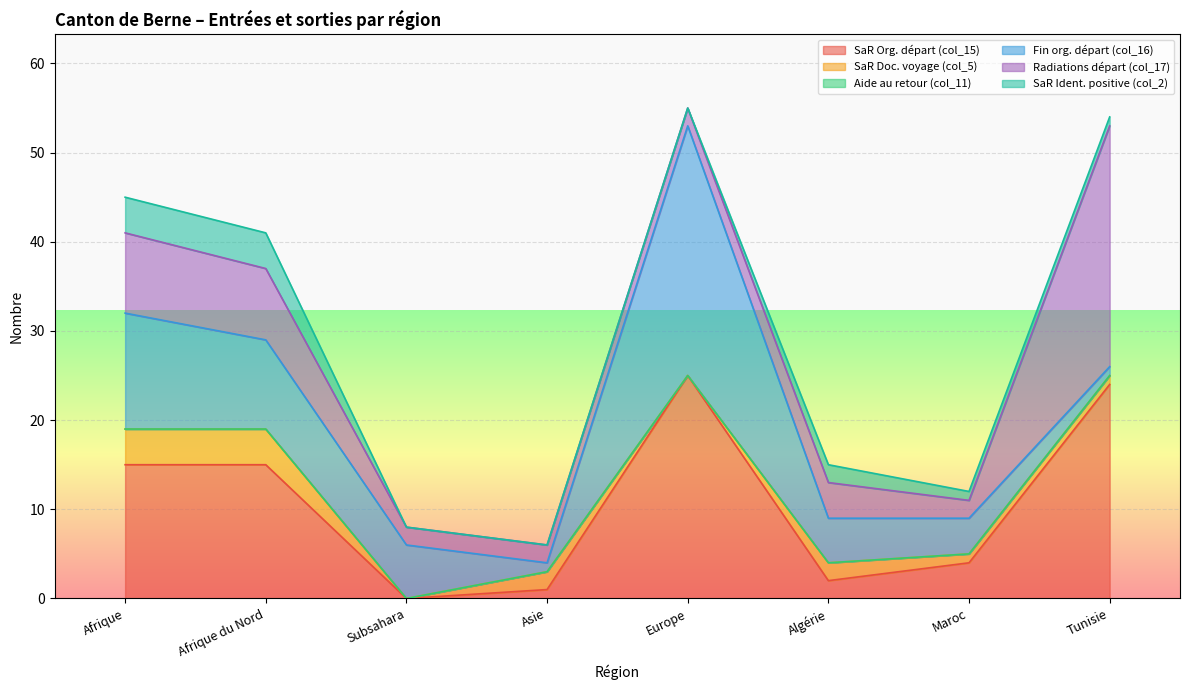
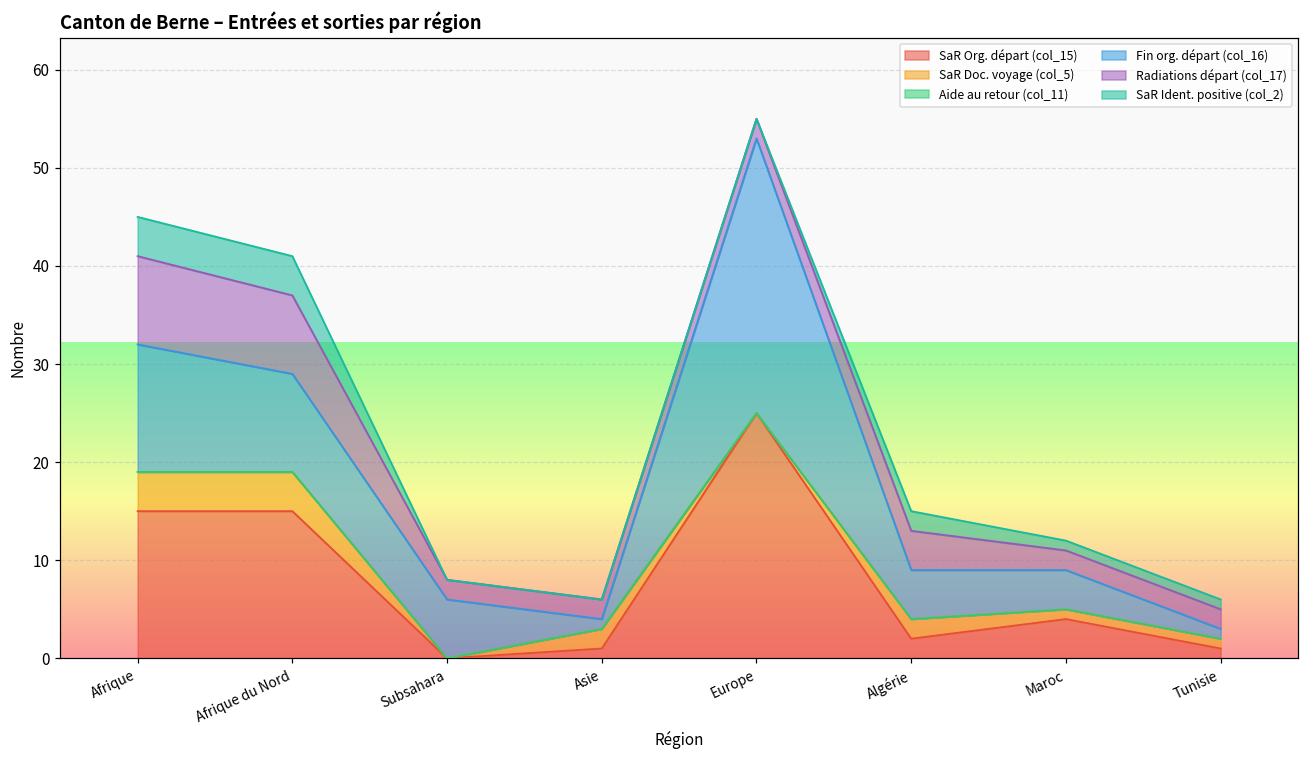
  {
    "SaR Org. départ (col_15)": {
      "Afrique": 15,
      "Afrique du Nord": 15,
      "Asie": 1,
      "Algérie": 2,
      "Maroc": 4,
-     "Tunisie": 24
+     "Tunisie": 1
    },
    "Fin org. départ (col_16)": {
      "Afrique": 13,
      "Afrique du Nord": 10,
      "Subsahara": 6,
      "Asie": 1,
      "Europe": 28,
      "Algérie": 5,
      "Maroc": 4,
      "Tunisie": 1
    },
    "Radiations départ (col_17)": {
      "Afrique": 9,
      "Afrique du Nord": 8,
      "Algérie": 4,
      "Maroc": 2,
-     "Tunisie": 27
+     "Tunisie": 2
    }
  }
